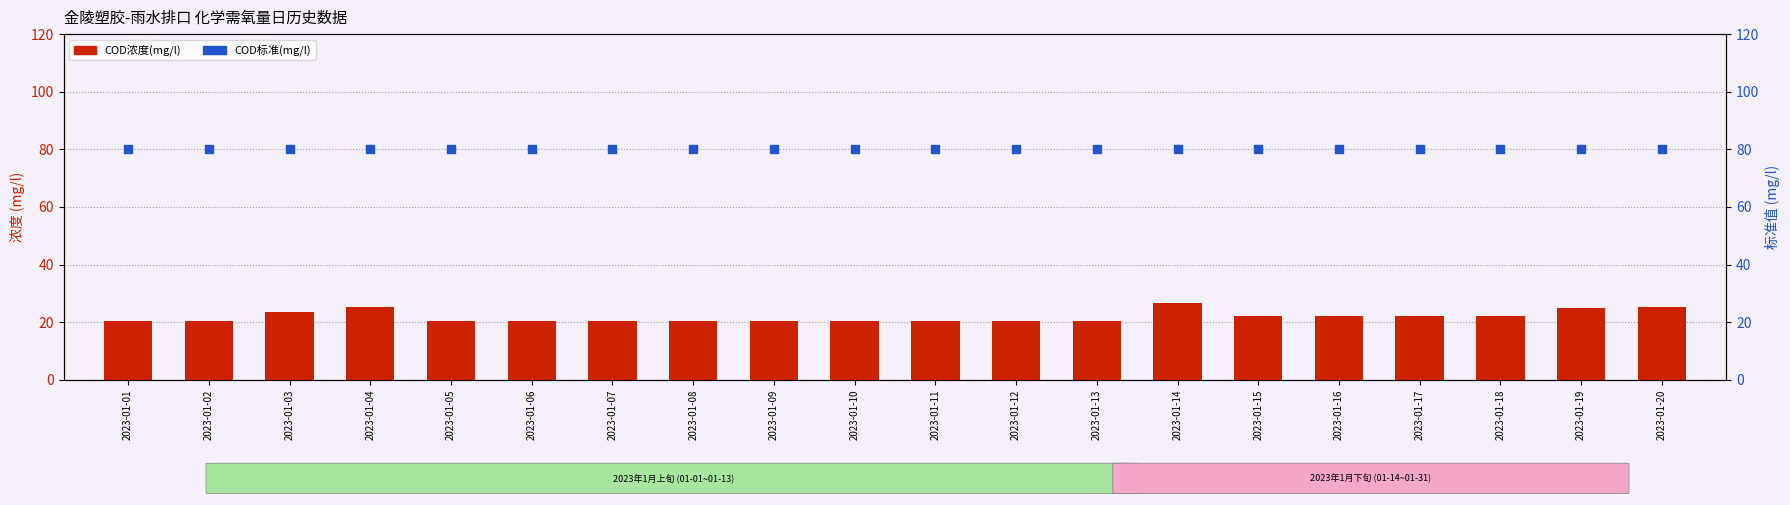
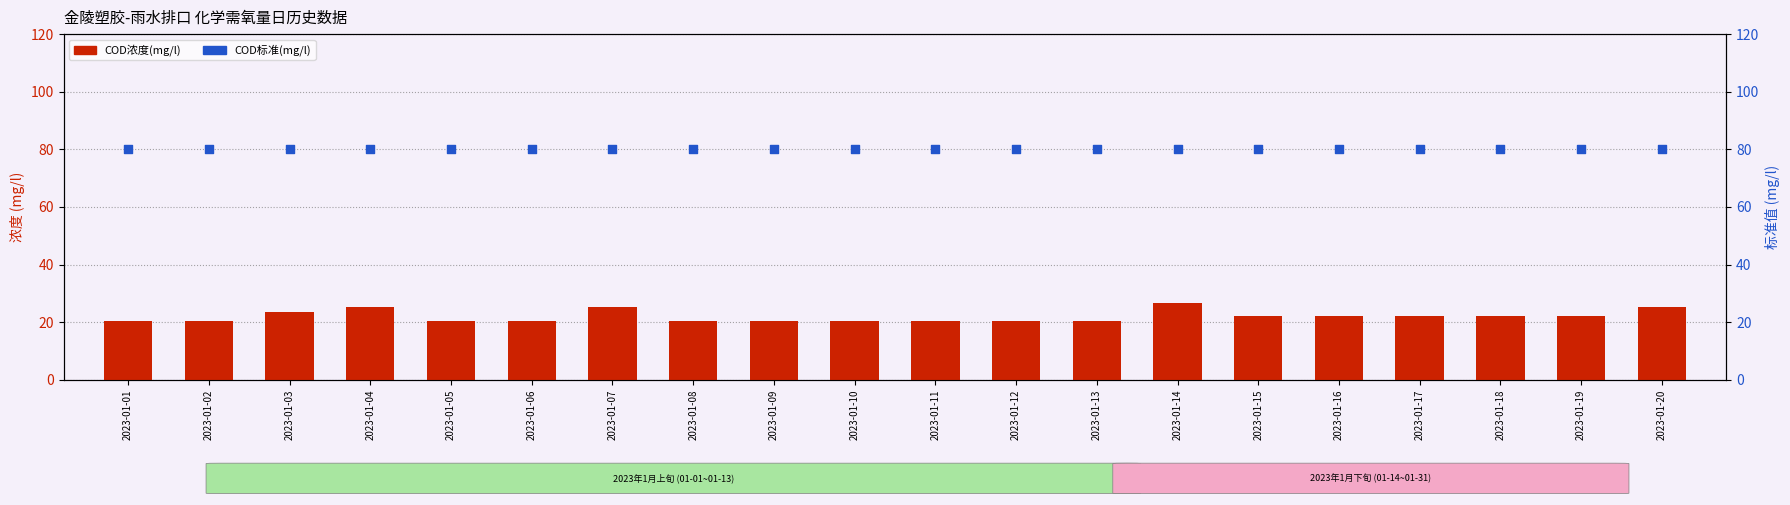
  {
    "COD浓度(mg/l)": {
      "2023-01-01": 21,
      "2023-01-02": 21,
      "2023-01-03": 24,
      "2023-01-04": 25,
      "2023-01-05": 21,
      "2023-01-06": 21,
-     "2023-01-07": 21,
+     "2023-01-07": 25,
      "2023-01-08": 21,
      "2023-01-09": 21,
      "2023-01-10": 21,
      "2023-01-11": 21,
      "2023-01-12": 21,
      "2023-01-13": 21,
      "2023-01-14": 27,
      "2023-01-15": 22,
      "2023-01-16": 22,
      "2023-01-17": 22,
      "2023-01-18": 22,
-     "2023-01-19": 25,
+     "2023-01-19": 22,
      "2023-01-20": 25
    }
  }
